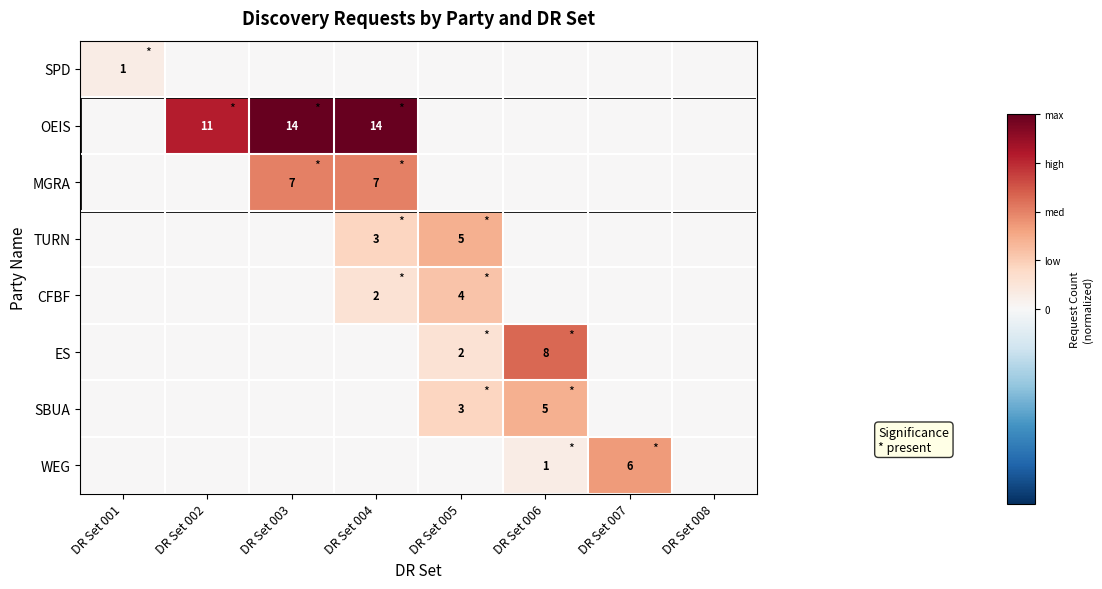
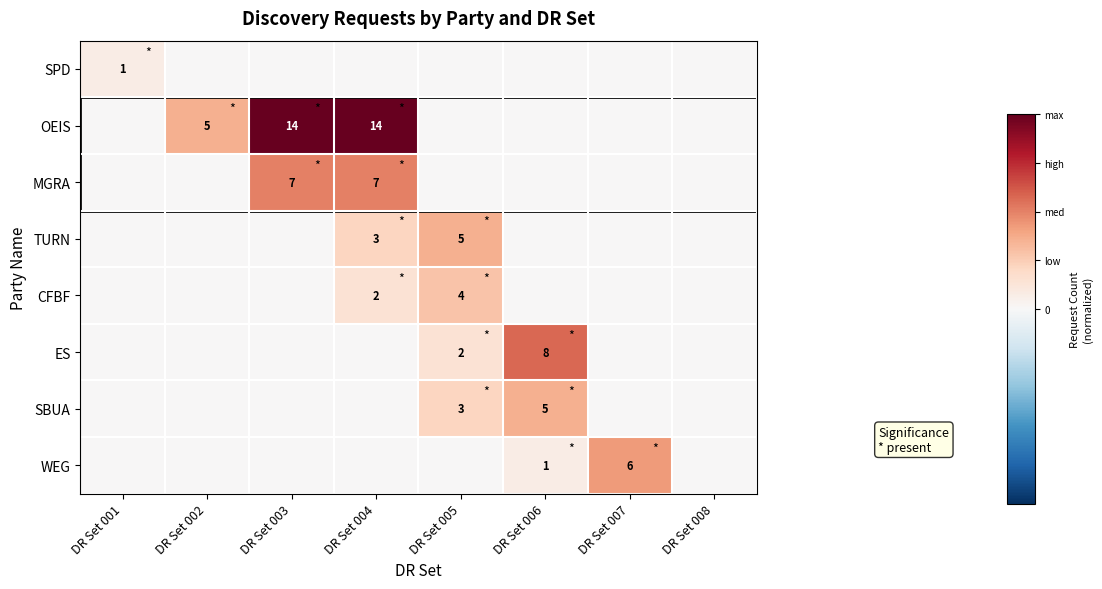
  {
    "OEIS": {
-     "DR Set 002": 11
+     "DR Set 002": 5
    }
  }
